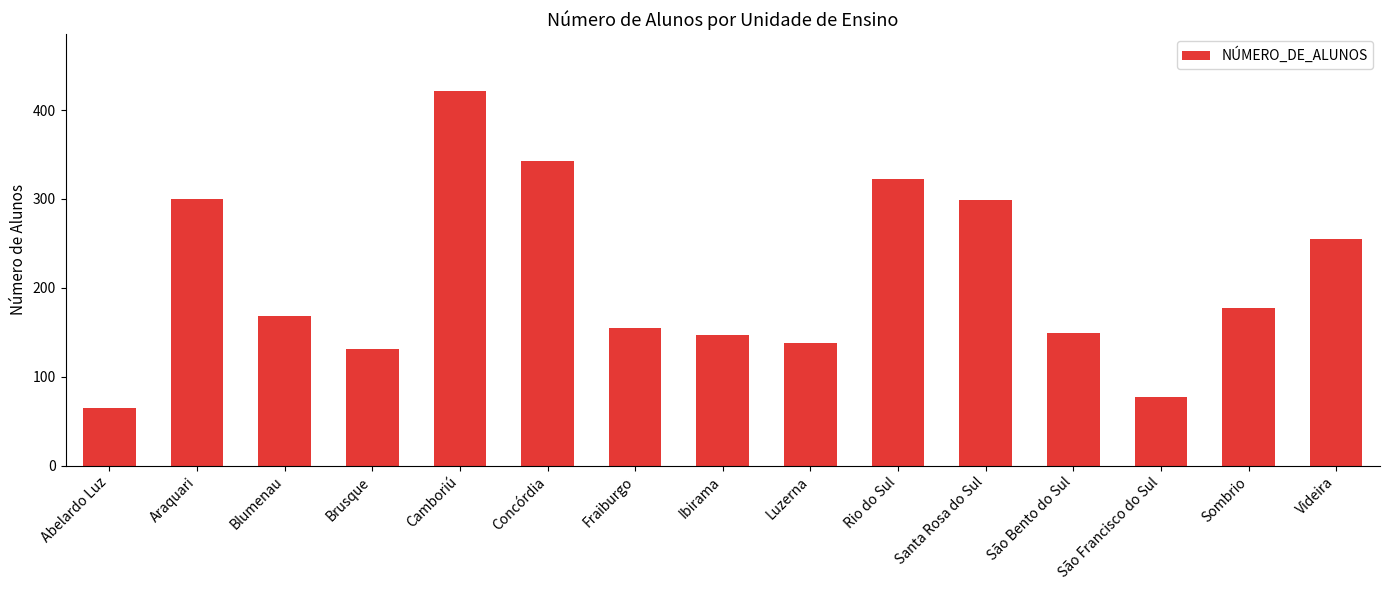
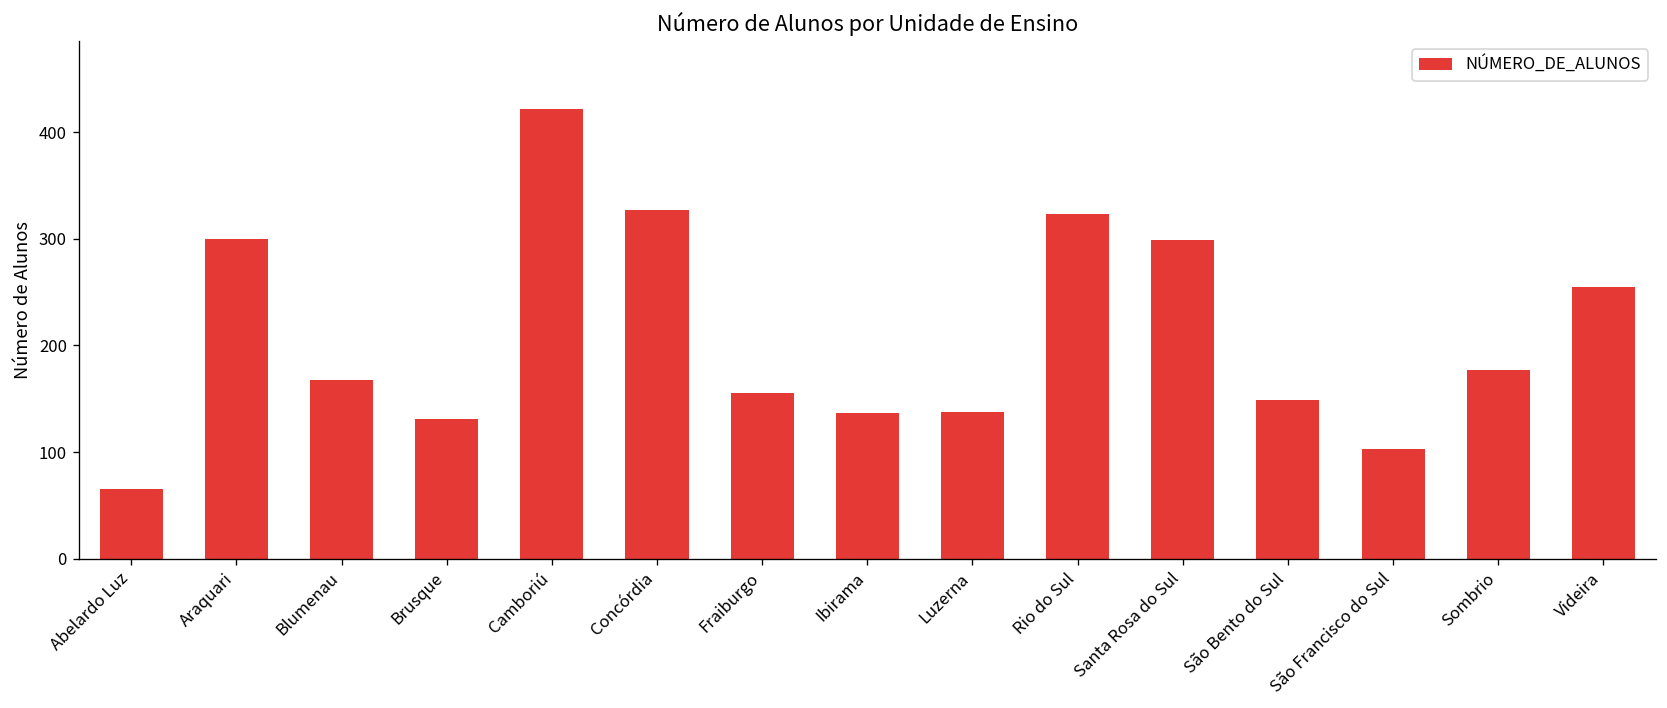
  {
    "Abelardo Luz": 70,
    "Araquari": 300,
    "Blumenau": 170,
    "Brusque": 130,
    "Camboriú": 420,
-   "Concórdia": 340,
+   "Concórdia": 330,
    "Fraiburgo": 160,
-   "Ibirama": 150,
+   "Ibirama": 140,
    "Luzerna": 140,
    "Rio do Sul": 320,
    "Santa Rosa do Sul": 300,
    "São Bento do Sul": 150,
-   "São Francisco do Sul": 80,
+   "São Francisco do Sul": 100,
    "Sombrio": 180,
    "Videira": 260
  }
